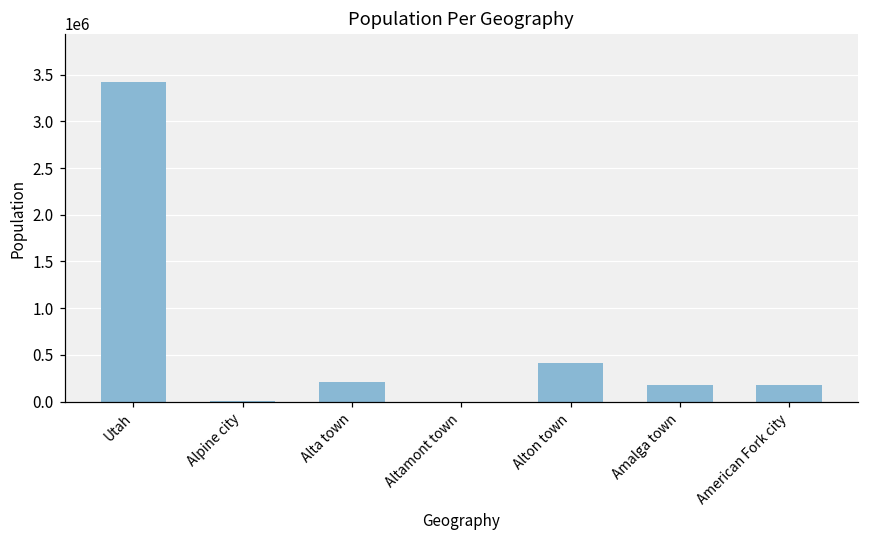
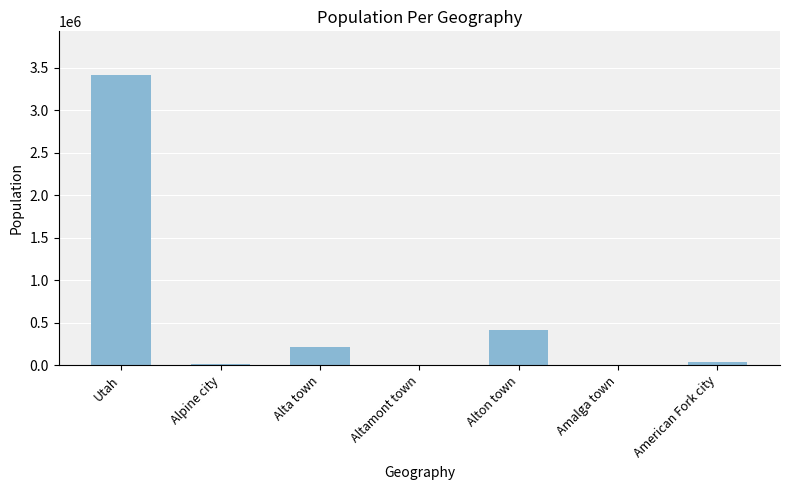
  {
    "Utah": 3400000,
    "Alta town": 200000,
    "Alton town": 400000,
-   "Amalga town": 200000,
-   "American Fork city": 200000
+   "Amalga town": 0,
+   "American Fork city": 0
  }
